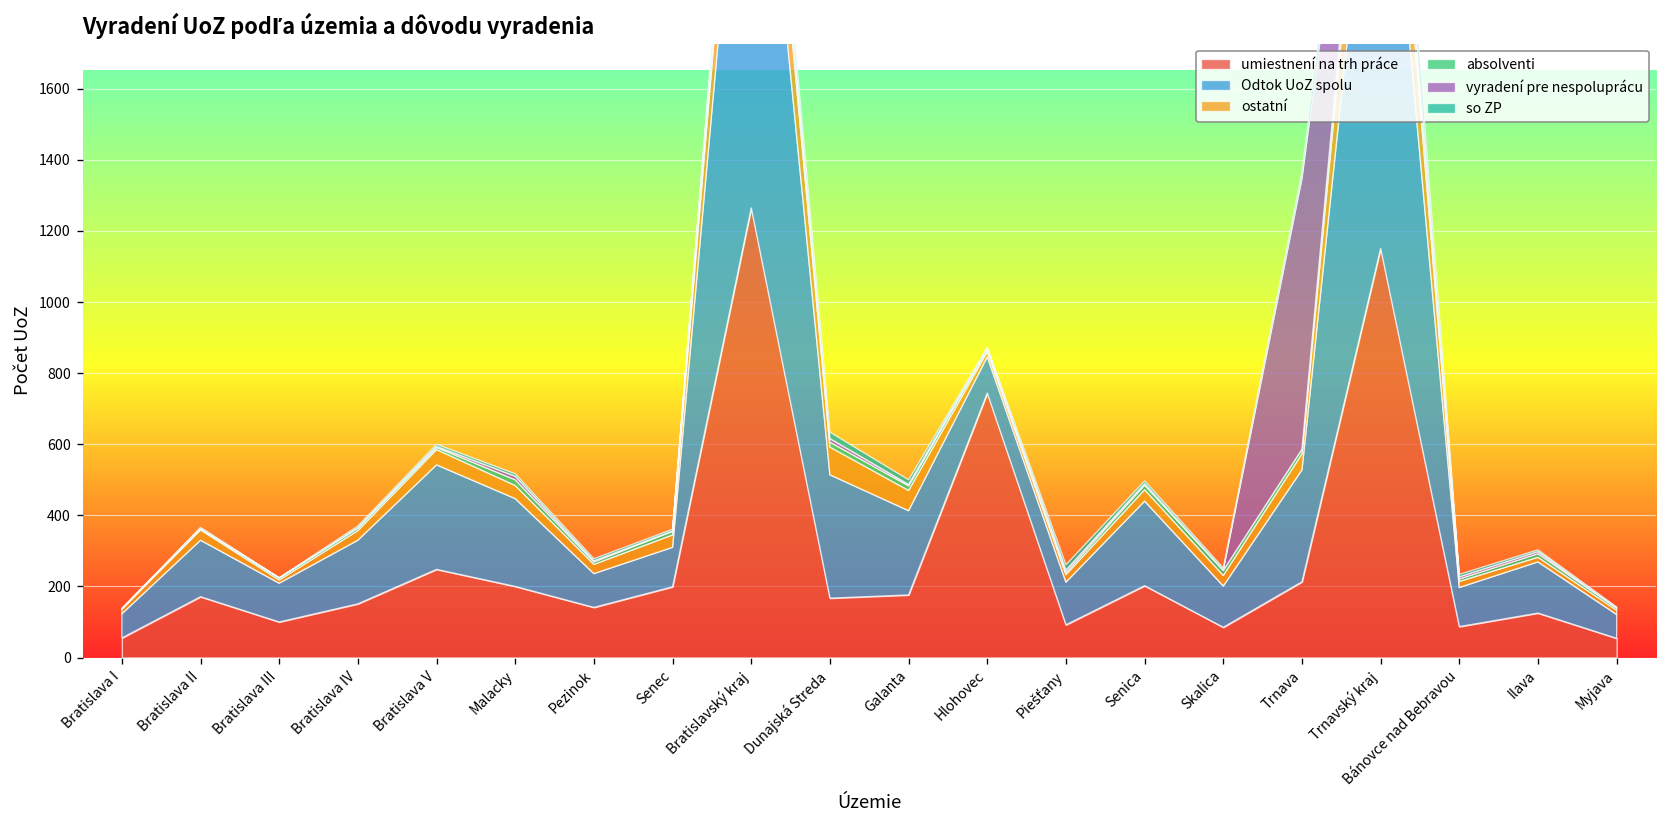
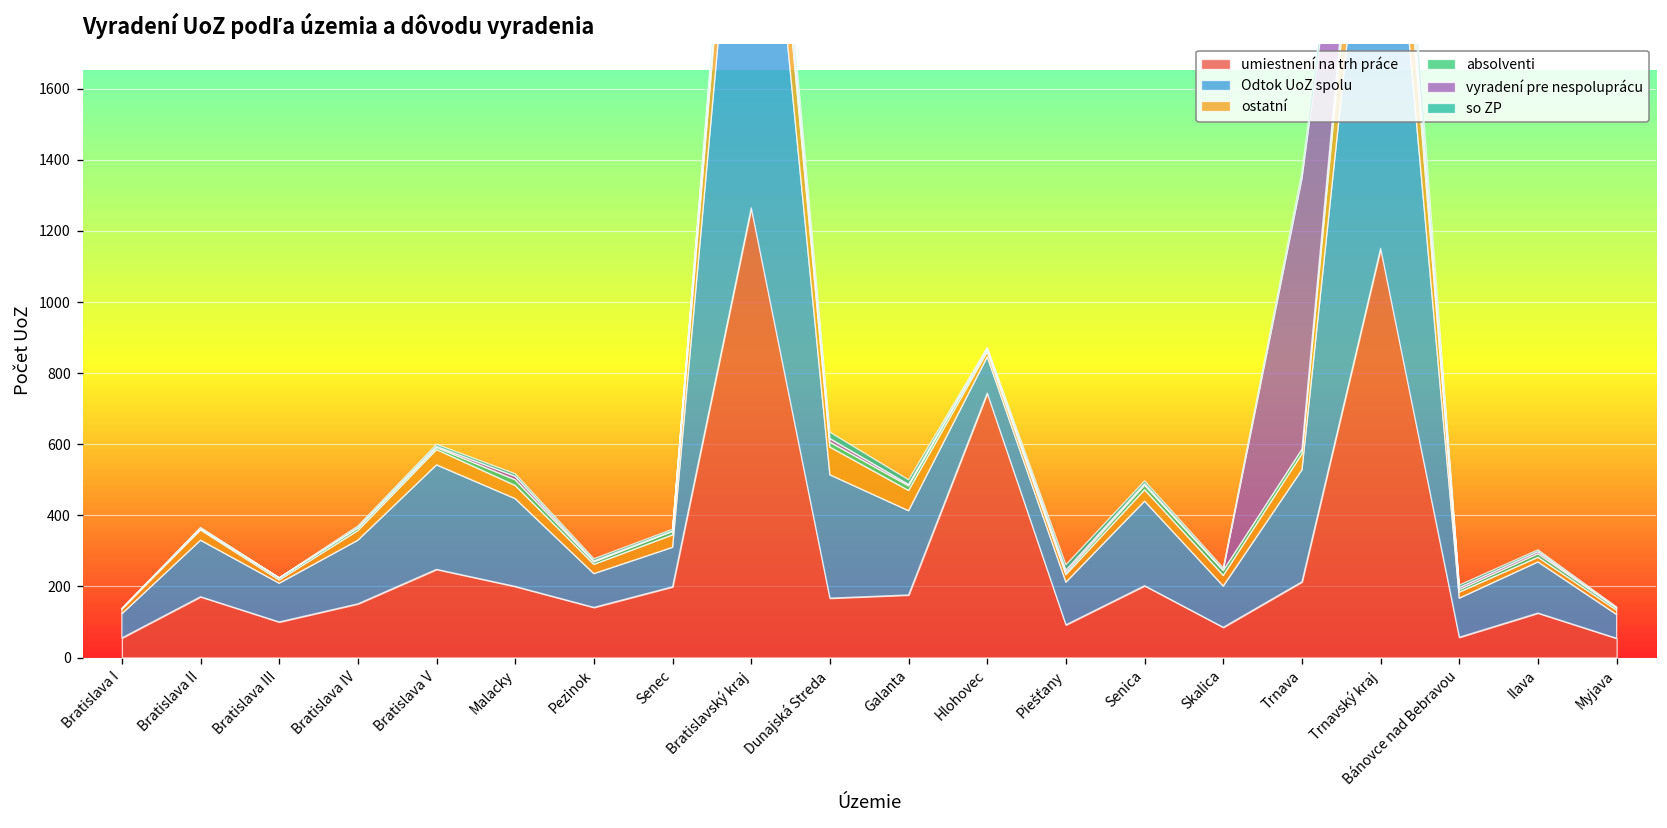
  {
    "umiestnení na trh práce": {
      "Bratislava I": 60,
      "Bratislava II": 170,
      "Bratislava III": 100,
      "Bratislava IV": 150,
      "Bratislava V": 250,
      "Malacky": 200,
      "Pezinok": 140,
      "Senec": 200,
      "Bratislavský kraj": 1270,
      "Dunajská Streda": 170,
      "Galanta": 180,
      "Hlohovec": 740,
      "Piešťany": 90,
      "Senica": 200,
      "Skalica": 90,
      "Trnava": 210,
      "Trnavský kraj": 1150,
-     "Bánovce nad Bebravou": 90,
+     "Bánovce nad Bebravou": 60,
      "Ilava": 130,
      "Myjava": 50
    },
    "Odtok UoZ spolu": {
      "Bratislava I": 70,
      "Bratislava II": 160,
      "Bratislava III": 110,
      "Bratislava IV": 180,
      "Bratislava V": 290,
      "Malacky": 250,
      "Pezinok": 100,
      "Senec": 110,
      "Dunajská Streda": 350,
      "Galanta": 240,
      "Hlohovec": 100,
      "Piešťany": 120,
      "Senica": 240,
      "Skalica": 120,
      "Trnava": 320,
      "Bánovce nad Bebravou": 110,
      "Ilava": 140,
      "Myjava": 70
    },
    "ostatní": {
      "Malacky": 40,
      "Senec": 40,
      "Dunajská Streda": 80,
      "Galanta": 60,
      "Senica": 30,
      "Skalica": 30,
      "Trnava": 50,
      "Ilava": 10
    },
    "vyradení pre nespoluprácu": {
      "Dunajská Streda": 10,
      "Trnava": 760
    }
  }
